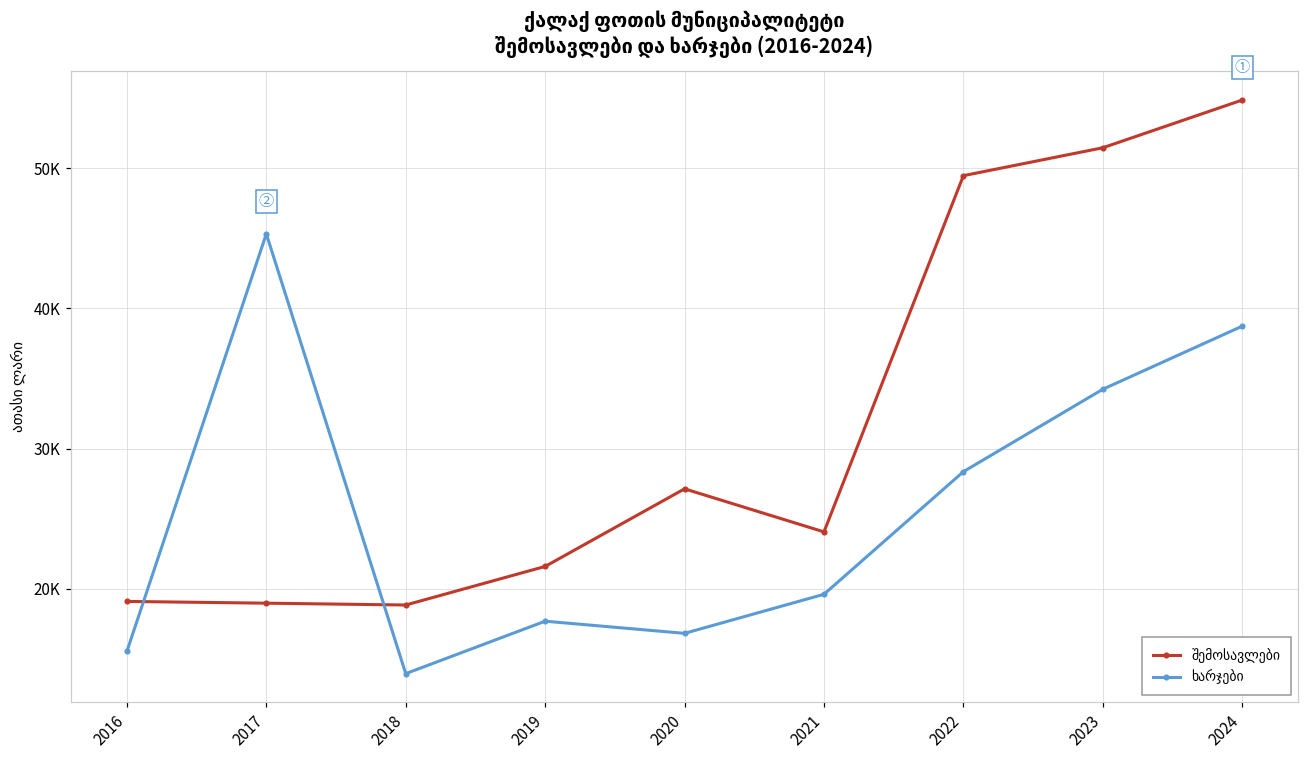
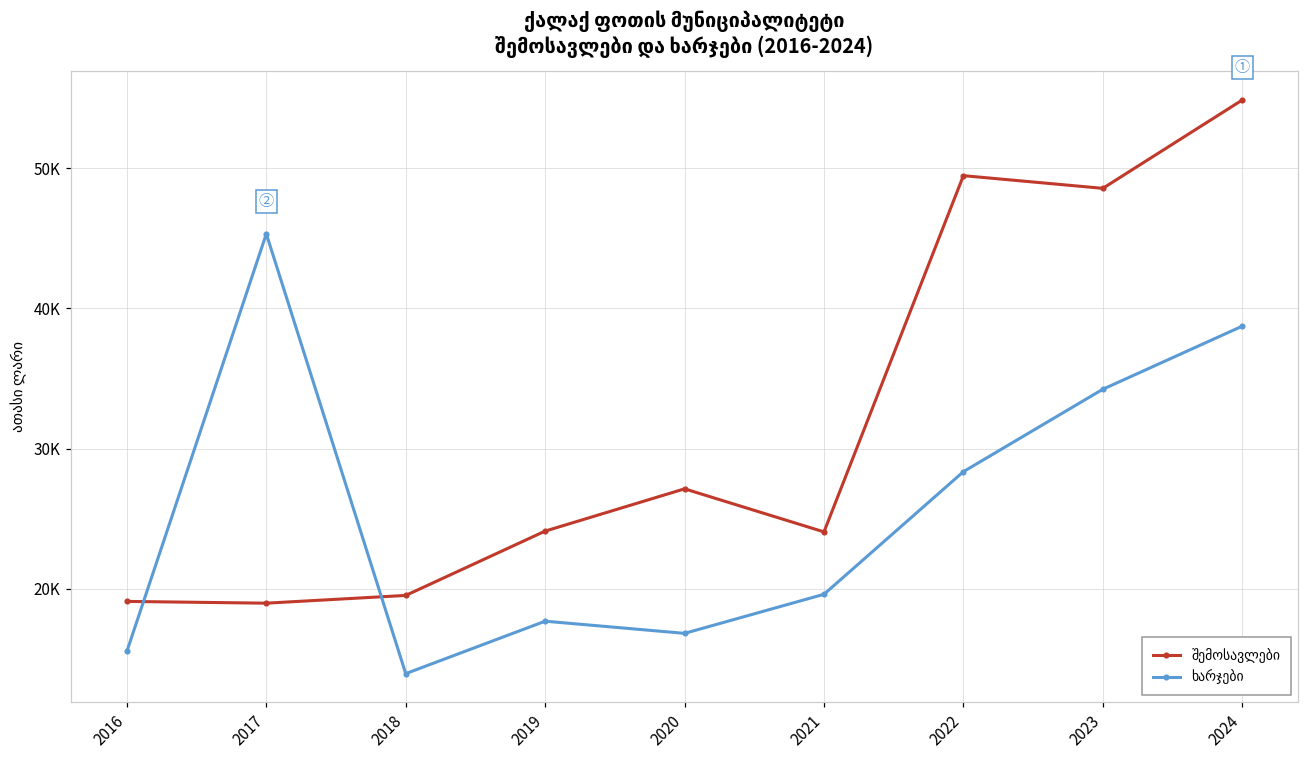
  {
    "შემოსავლები": {
      "2016": 19100,
      "2017": 19000,
-     "2018": 18900,
-     "2019": 21600,
+     "2018": 19500,
+     "2019": 24100,
      "2020": 27100,
      "2021": 24100,
      "2022": 49500,
-     "2023": 51500,
+     "2023": 48600,
      "2024": 54900
    },
    "ხარჯები": {
      "2016": 15500,
      "2017": 45300,
      "2018": 14000,
      "2019": 17700,
      "2020": 16800,
      "2021": 19600,
      "2022": 28400,
      "2023": 34200,
      "2024": 38700
    }
  }
